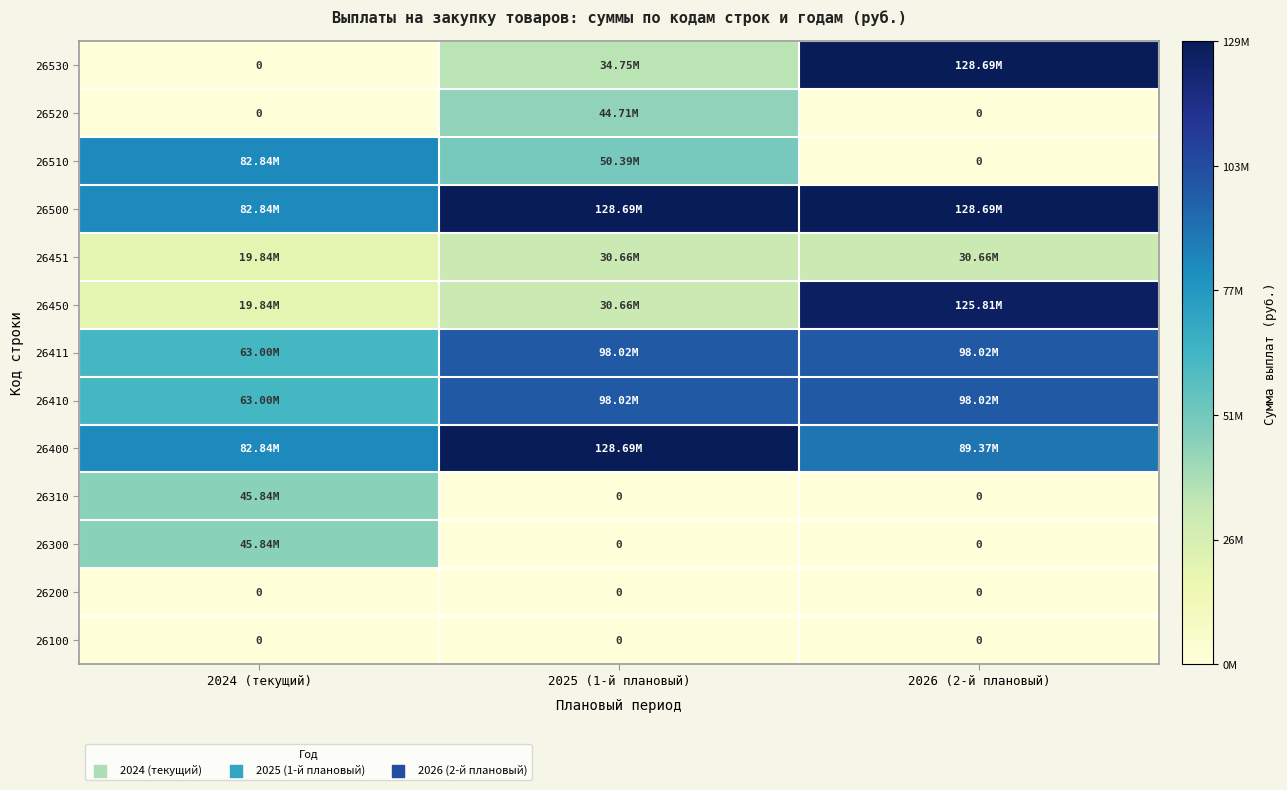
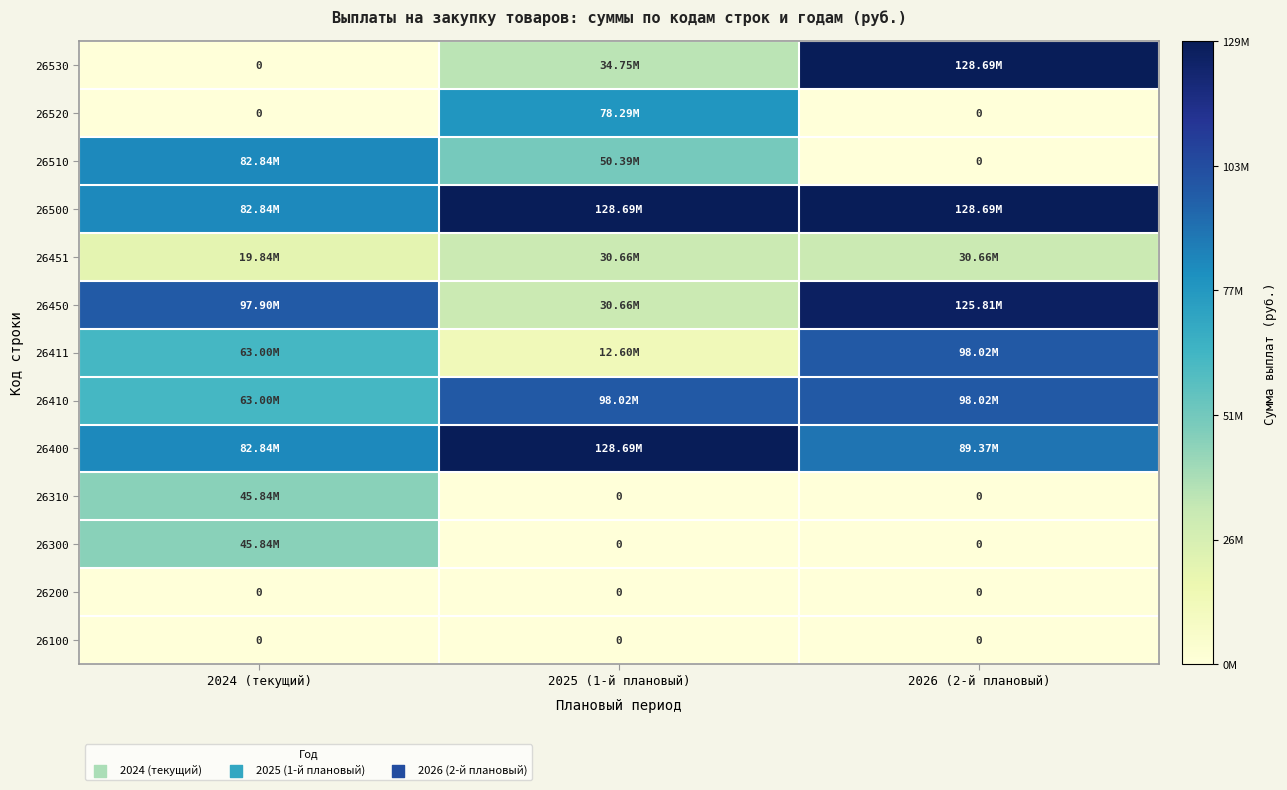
  {
    "26530": {
      "2024 (текущий)": "0",
      "2025 (1-й плановый)": "34.75M",
      "2026 (2-й плановый)": "128.69M"
    },
    "26520": {
      "2024 (текущий)": "0",
-     "2025 (1-й плановый)": "44.71M",
+     "2025 (1-й плановый)": "78.29M",
      "2026 (2-й плановый)": "0"
    },
    "26510": {
      "2024 (текущий)": "82.84M",
      "2025 (1-й плановый)": "50.39M",
      "2026 (2-й плановый)": "0"
    },
    "26500": {
      "2024 (текущий)": "82.84M",
      "2025 (1-й плановый)": "128.69M",
      "2026 (2-й плановый)": "128.69M"
    },
    "26451": {
      "2024 (текущий)": "19.84M",
      "2025 (1-й плановый)": "30.66M",
      "2026 (2-й плановый)": "30.66M"
    },
    "26450": {
-     "2024 (текущий)": "19.84M",
+     "2024 (текущий)": "97.90M",
      "2025 (1-й плановый)": "30.66M",
      "2026 (2-й плановый)": "125.81M"
    },
    "26411": {
      "2024 (текущий)": "63.00M",
-     "2025 (1-й плановый)": "98.02M",
+     "2025 (1-й плановый)": "12.60M",
      "2026 (2-й плановый)": "98.02M"
    },
    "26410": {
      "2024 (текущий)": "63.00M",
      "2025 (1-й плановый)": "98.02M",
      "2026 (2-й плановый)": "98.02M"
    },
    "26400": {
      "2024 (текущий)": "82.84M",
      "2025 (1-й плановый)": "128.69M",
      "2026 (2-й плановый)": "89.37M"
    },
    "26310": {
      "2024 (текущий)": "45.84M",
      "2025 (1-й плановый)": "0",
      "2026 (2-й плановый)": "0"
    },
    "26300": {
      "2024 (текущий)": "45.84M",
      "2025 (1-й плановый)": "0",
      "2026 (2-й плановый)": "0"
    },
    "26200": {
      "2024 (текущий)": "0",
      "2025 (1-й плановый)": "0",
      "2026 (2-й плановый)": "0"
    },
    "26100": {
      "2024 (текущий)": "0",
      "2025 (1-й плановый)": "0",
      "2026 (2-й плановый)": "0"
    }
  }
